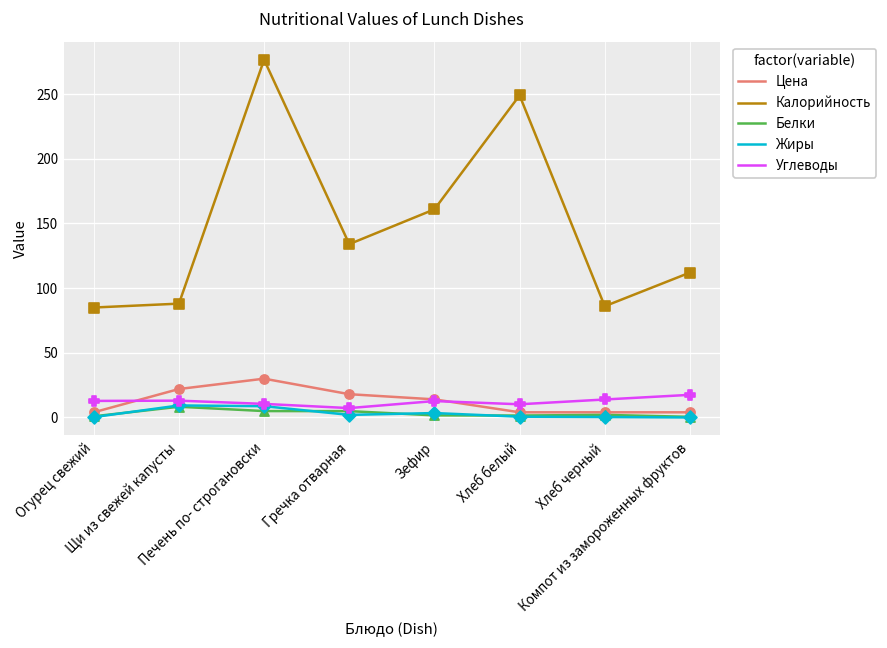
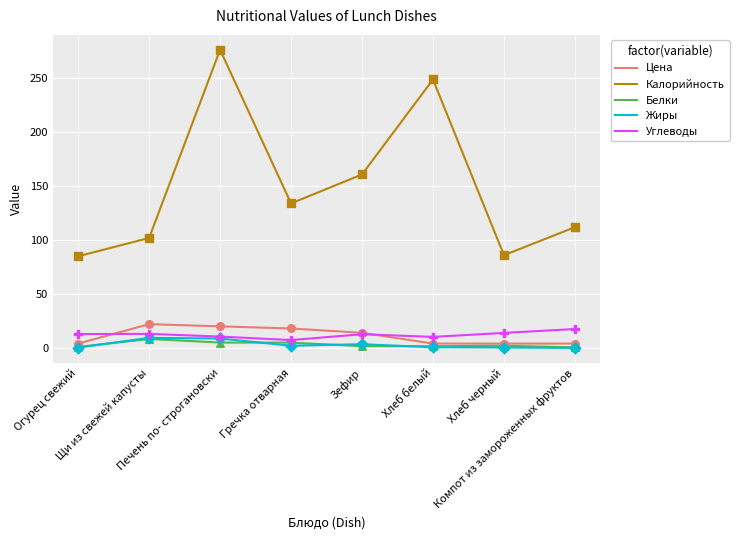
  {
    "Цена": {
      "Огурец свежий": 4,
      "Щи из свежей капусты": 22,
-     "Печень по- строгановски": 30,
+     "Печень по- строгановски": 20,
      "Гречка отварная": 18,
      "Хлеб белый": 4,
      "Компот из замороженных фруктов": 4
    },
    "Калорийность": {
      "Огурец свежий": 85,
-     "Щи из свежей капусты": 88,
+     "Щи из свежей капусты": 102,
      "Печень по- строгановски": 277,
      "Гречка отварная": 134,
      "Зефир": 161,
      "Хлеб белый": 249,
      "Хлеб черный": 86,
      "Компот из замороженных фруктов": 112
    },
    "Белки": {
      "Печень по- строгановски": 5
    },
    "Жиры": {
      "Гречка отварная": 2
    },
    "Углеводы": {
      "Огурец свежий": 13,
      "Щи из свежей капусты": 13,
      "Хлеб белый": 10,
      "Хлеб черный": 14,
      "Компот из замороженных фруктов": 18
    }
  }
